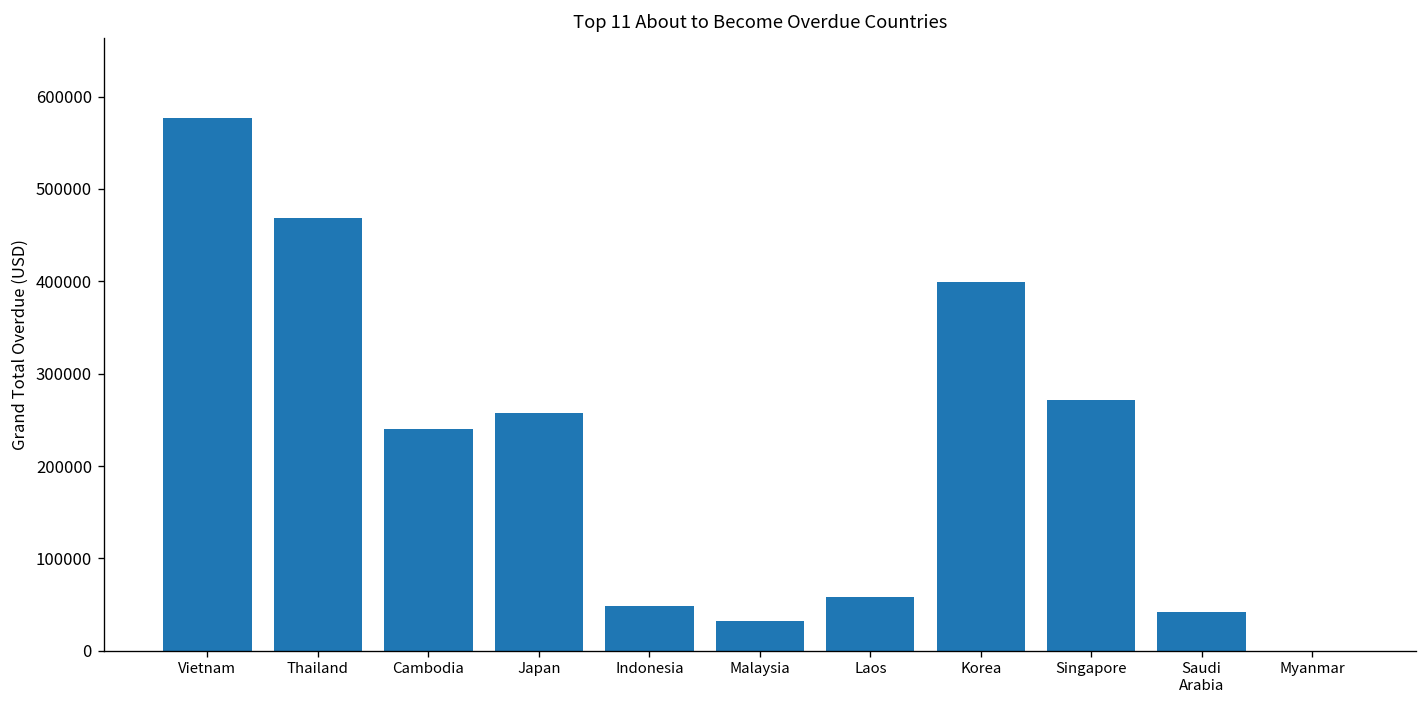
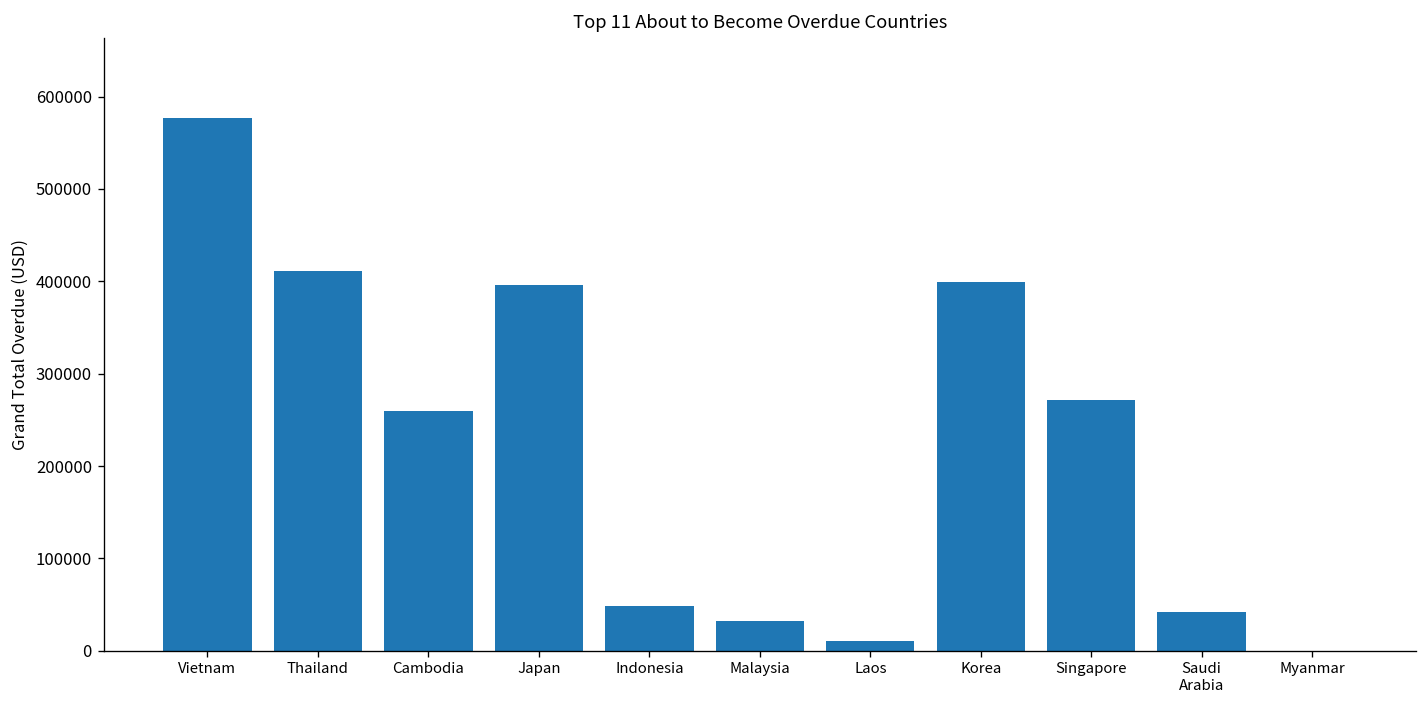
  {
    "Vietnam": 580000,
-   "Thailand": 470000,
-   "Cambodia": 240000,
-   "Japan": 260000,
+   "Thailand": 410000,
+   "Cambodia": 260000,
+   "Japan": 400000,
    "Indonesia": 50000,
    "Malaysia": 30000,
-   "Laos": 60000,
+   "Laos": 10000,
    "Korea": 400000,
    "Singapore": 270000,
    "Saudi Arabia": 40000,
    "Myanmar": 0
  }
